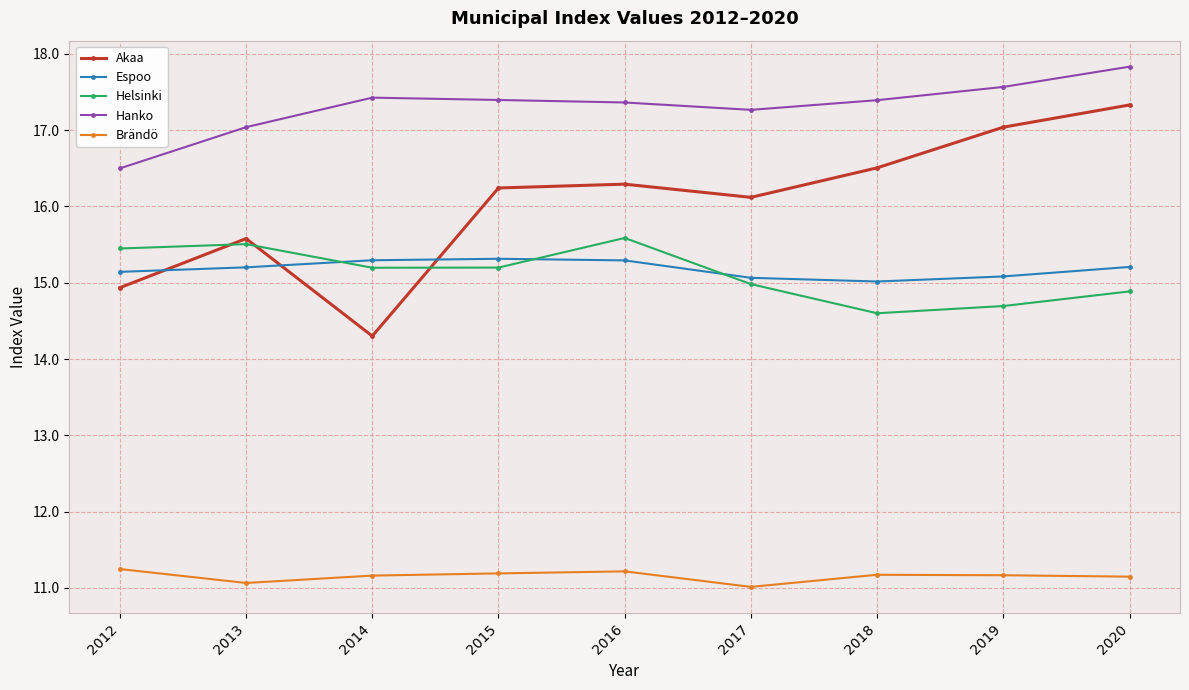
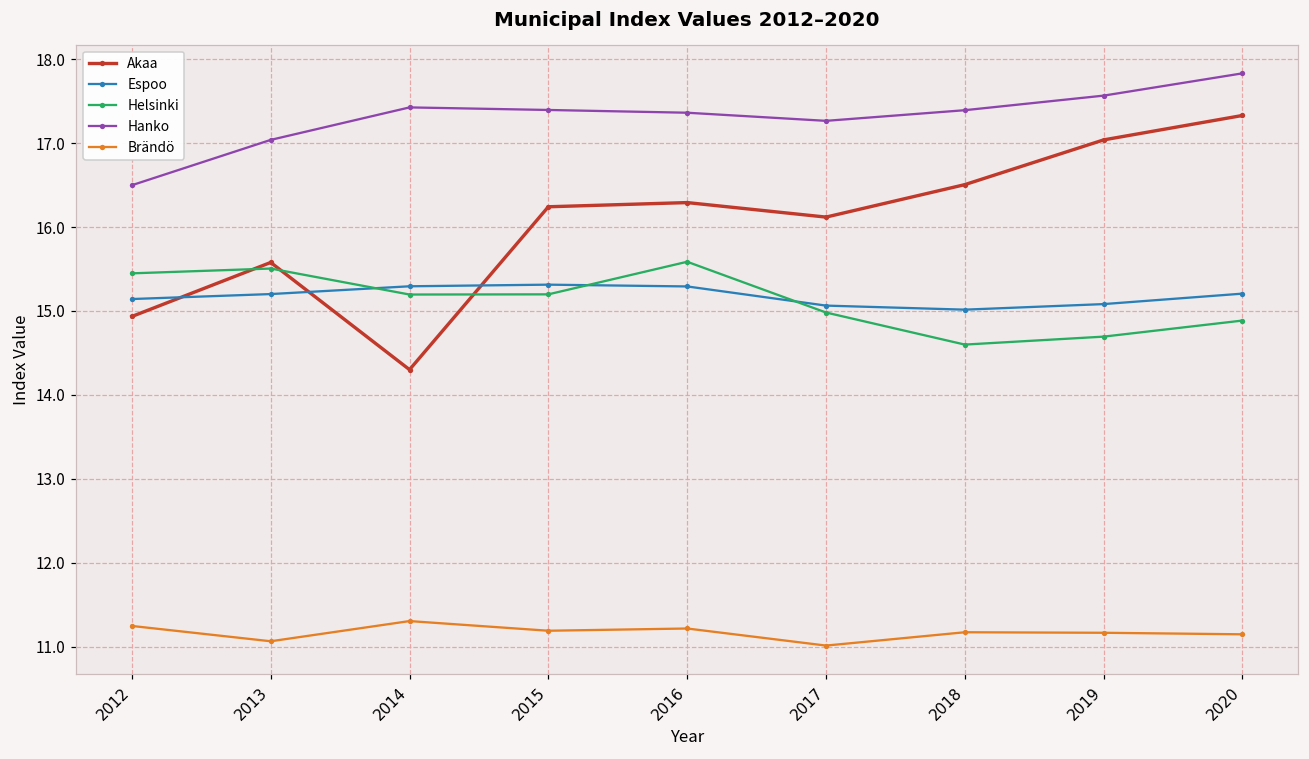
  {
    "Akaa": {
      "2012": 14.9,
      "2013": 15.6,
      "2014": 14.3,
      "2015": 16.2,
      "2016": 16.3,
      "2017": 16.1,
      "2018": 16.5,
      "2019": 17.0,
      "2020": 17.3
    },
    "Espoo": {
      "2012": 15.1,
      "2013": 15.2,
      "2014": 15.3,
      "2015": 15.3,
      "2016": 15.3,
      "2017": 15.1,
      "2018": 15.0,
      "2019": 15.1,
      "2020": 15.2
    },
    "Helsinki": {
      "2012": 15.4,
      "2013": 15.5,
      "2014": 15.2,
      "2015": 15.2,
      "2016": 15.6,
      "2017": 15.0,
      "2018": 14.6,
      "2019": 14.7,
      "2020": 14.9
    },
    "Hanko": {
      "2012": 16.5,
      "2013": 17.0,
      "2014": 17.4,
      "2015": 17.4,
      "2016": 17.4,
      "2017": 17.3,
      "2018": 17.4,
      "2019": 17.6,
      "2020": 17.8
    },
    "Brändö": {
      "2012": 11.2,
      "2013": 11.1,
-     "2014": 11.2,
+     "2014": 11.3,
      "2015": 11.2,
      "2016": 11.2,
      "2017": 11.0,
      "2018": 11.2,
      "2019": 11.2,
      "2020": 11.1
    }
  }
